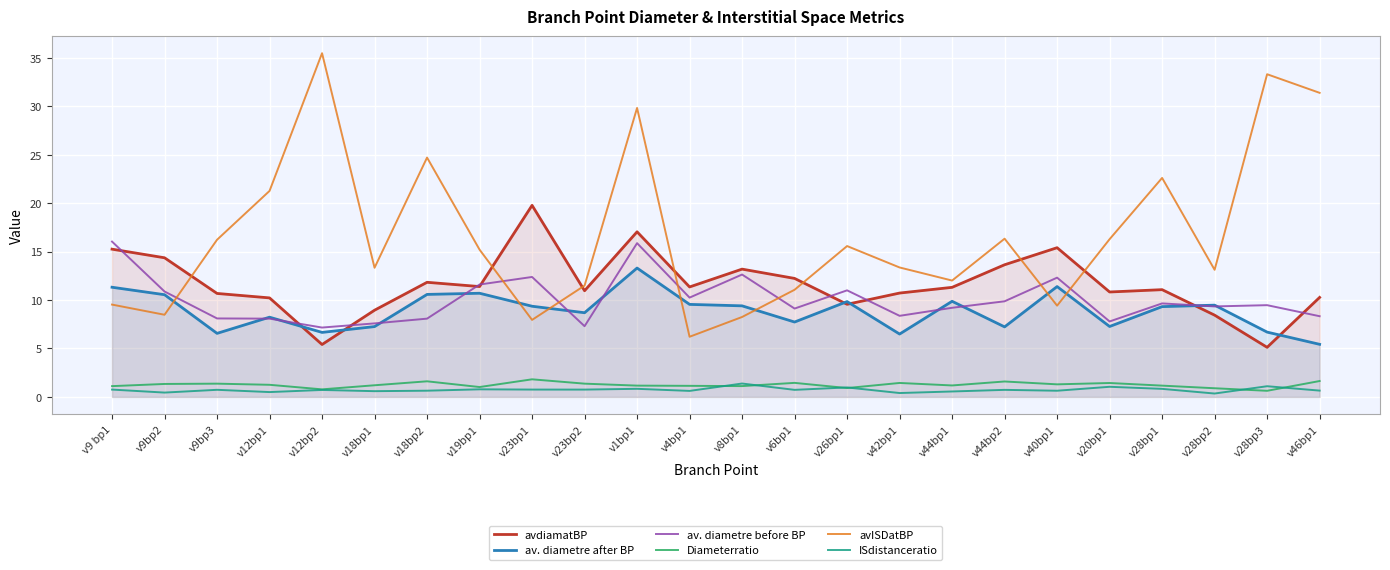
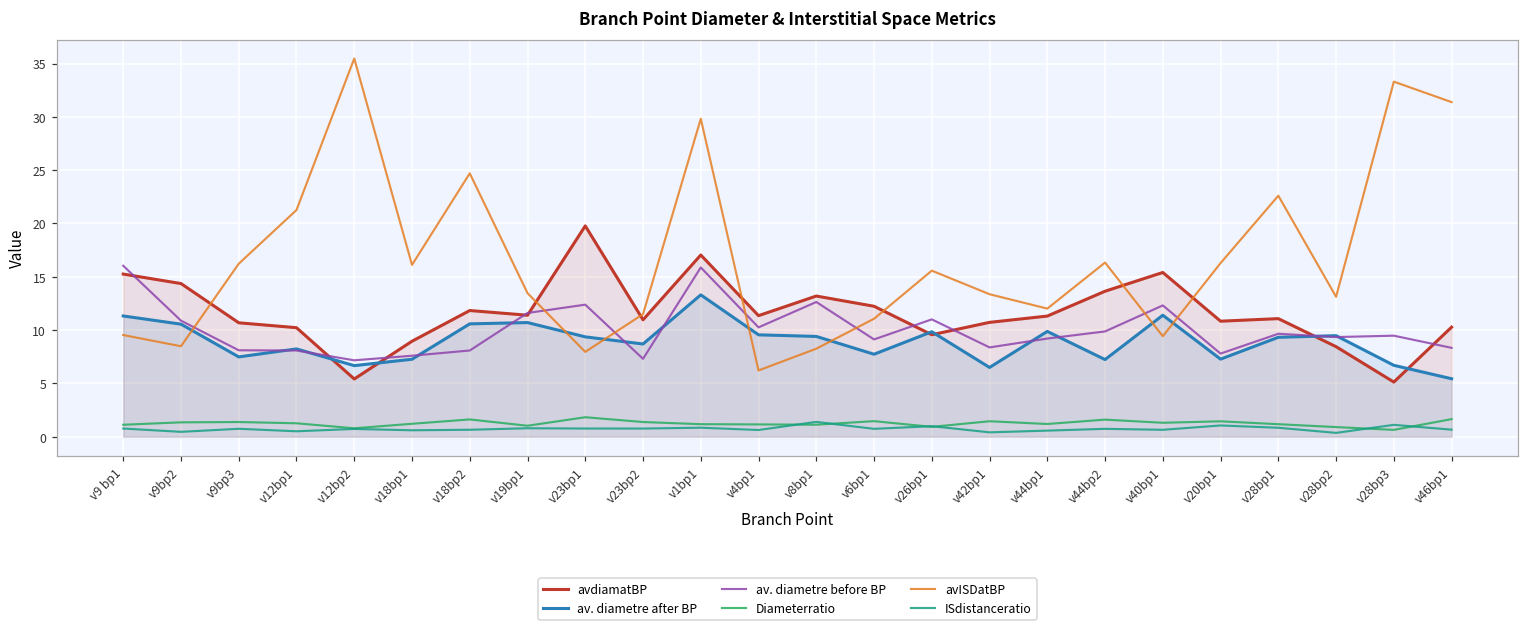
  {
    "avdiamatBP": {
      "v9 bp1": 15,
      "v9bp2": 14,
      "v9bp3": 11,
      "v12bp1": 10,
      "v12bp2": 5,
      "v18bp1": 9,
      "v18bp2": 12,
      "v23bp1": 20,
      "v23bp2": 11,
      "v1bp1": 17,
      "v4bp1": 11,
      "v8bp1": 13,
      "v6bp1": 12,
      "v26bp1": 10,
      "v42bp1": 11,
      "v44bp1": 11,
      "v44bp2": 14,
      "v40bp1": 15,
      "v20bp1": 11,
      "v28bp1": 11,
      "v28bp2": 8,
      "v28bp3": 5,
      "v46bp1": 10
    },
    "av. diametre after BP": {
      "v9 bp1": 11,
      "v9bp2": 11,
-     "v9bp3": 6.6,
+     "v9bp3": 7.5,
      "v12bp2": 7,
      "v18bp1": 7,
      "v18bp2": 11,
      "v19bp1": 11,
      "v23bp1": 9,
      "v23bp2": 9,
      "v1bp1": 13,
      "v4bp1": 10,
      "v8bp1": 9,
      "v6bp1": 8,
      "v26bp1": 10,
      "v42bp1": 6,
      "v44bp1": 10,
      "v44bp2": 7,
      "v40bp1": 11,
      "v20bp1": 7,
      "v28bp1": 9,
      "v28bp3": 7,
      "v46bp1": 5
    },
    "av. diametre before BP": {
      "v9 bp1": 16,
      "v9bp2": 11,
      "v9bp3": 8,
      "v12bp2": 7,
      "v18bp1": 8,
      "v18bp2": 8,
      "v23bp1": 12,
      "v23bp2": 7,
      "v1bp1": 16,
      "v4bp1": 10,
      "v8bp1": 13,
      "v6bp1": 9,
      "v26bp1": 11,
      "v42bp1": 8,
      "v44bp1": 9,
      "v44bp2": 10,
      "v40bp1": 12,
      "v20bp1": 8,
      "v28bp1": 10,
      "v28bp3": 9,
      "v46bp1": 8
    },
    "avISDatBP": {
      "v9 bp1": 10,
      "v9bp2": 8,
      "v9bp3": 16,
      "v12bp1": 21,
      "v12bp2": 35,
-     "v18bp1": 13,
+     "v18bp1": 16,
      "v18bp2": 25,
-     "v19bp1": 15,
+     "v19bp1": 13,
      "v23bp1": 8,
      "v23bp2": 11,
      "v1bp1": 30,
      "v4bp1": 6,
      "v8bp1": 8,
      "v6bp1": 11,
      "v26bp1": 16,
      "v42bp1": 13,
      "v44bp1": 12,
      "v44bp2": 16,
      "v40bp1": 9,
      "v20bp1": 16,
      "v28bp1": 23,
      "v28bp2": 13,
      "v28bp3": 33,
      "v46bp1": 31
    }
  }
